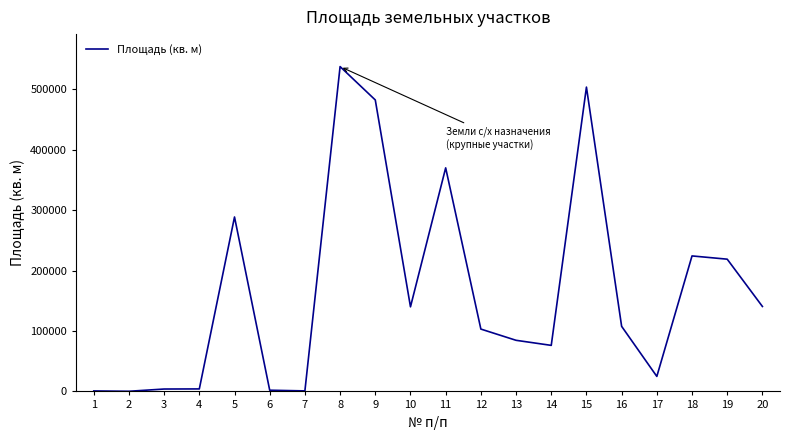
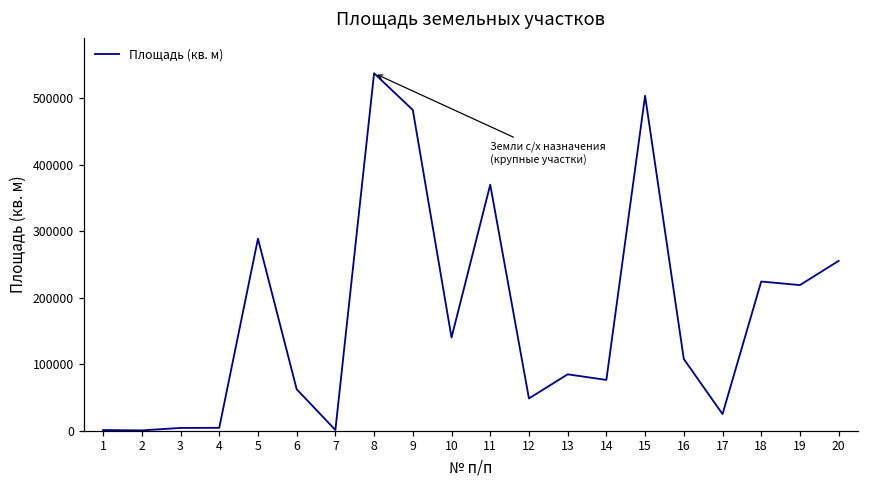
  {
    "1": 0,
    "2": 0,
    "3": 0,
    "4": 0,
    "5": 290000,
-   "6": 0,
+   "6": 60000,
    "7": 0,
    "8": 540000,
    "9": 480000,
    "10": 140000,
    "11": 370000,
-   "12": 100000,
+   "12": 50000,
    "13": 80000,
    "14": 80000,
    "15": 500000,
    "16": 110000,
    "17": 20000,
    "18": 220000,
    "19": 220000,
-   "20": 140000
+   "20": 260000
  }
